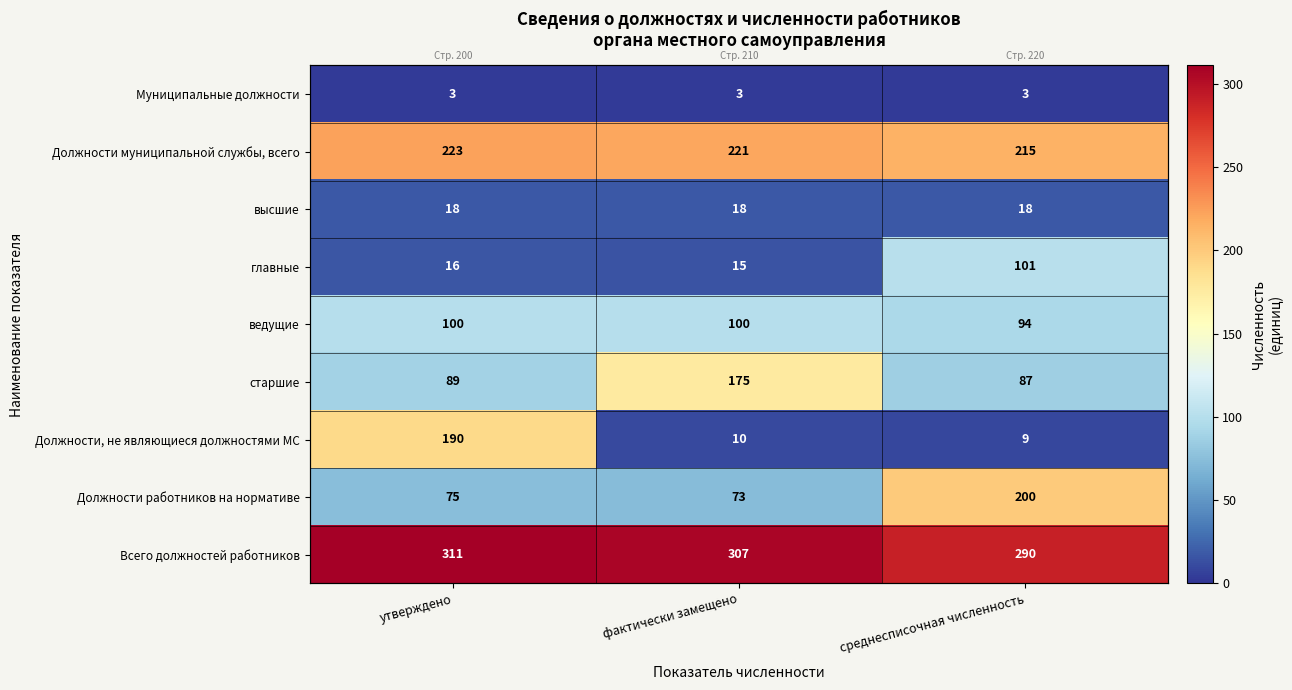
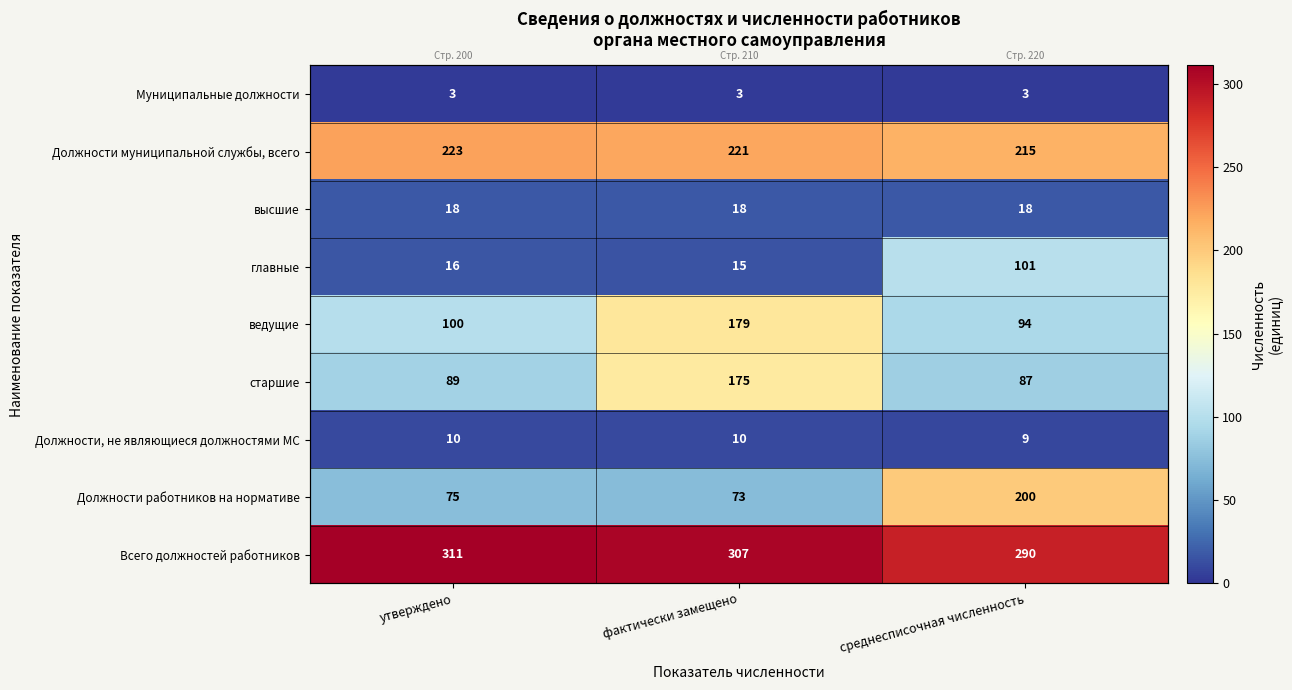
  {
    "Муниципальные должности": {
      "утверждено": 3,
      "фактически замещено": 3,
      "среднесписочная численность": 3
    },
    "Должности муниципальной службы, всего": {
      "утверждено": 223,
      "фактически замещено": 221,
      "среднесписочная численность": 215
    },
    "высшие": {
      "утверждено": 18,
      "фактически замещено": 18,
      "среднесписочная численность": 18
    },
    "главные": {
      "утверждено": 16,
      "фактически замещено": 15,
      "среднесписочная численность": 101
    },
    "ведущие": {
      "утверждено": 100,
-     "фактически замещено": 100,
+     "фактически замещено": 179,
      "среднесписочная численность": 94
    },
    "старшие": {
      "утверждено": 89,
      "фактически замещено": 175,
      "среднесписочная численность": 87
    },
    "Должности, не являющиеся должностями МС": {
-     "утверждено": 190,
+     "утверждено": 10,
      "фактически замещено": 10,
      "среднесписочная численность": 9
    },
    "Должности работников на нормативе": {
      "утверждено": 75,
      "фактически замещено": 73,
      "среднесписочная численность": 200
    },
    "Всего должностей работников": {
      "утверждено": 311,
      "фактически замещено": 307,
      "среднесписочная численность": 290
    }
  }
